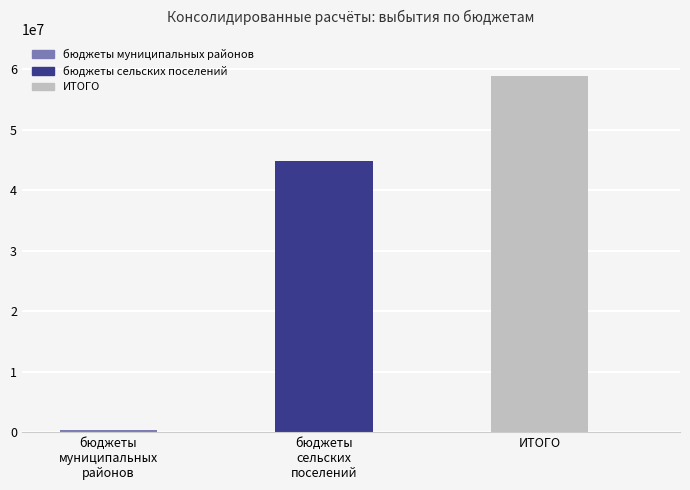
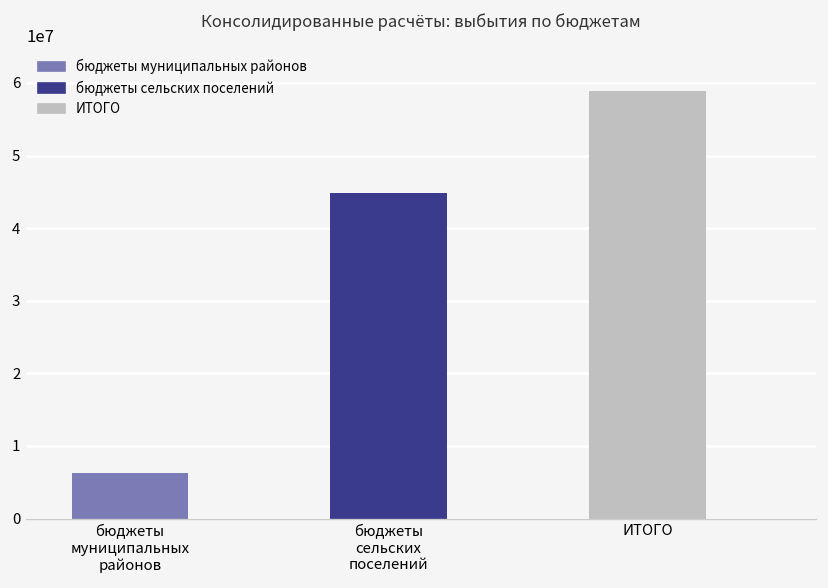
  {
-   "бюджеты муниципальных районов": 0,
+   "бюджеты муниципальных районов": 6000000,
    "бюджеты сельских поселений": 45000000,
    "ИТОГО": 59000000
  }
